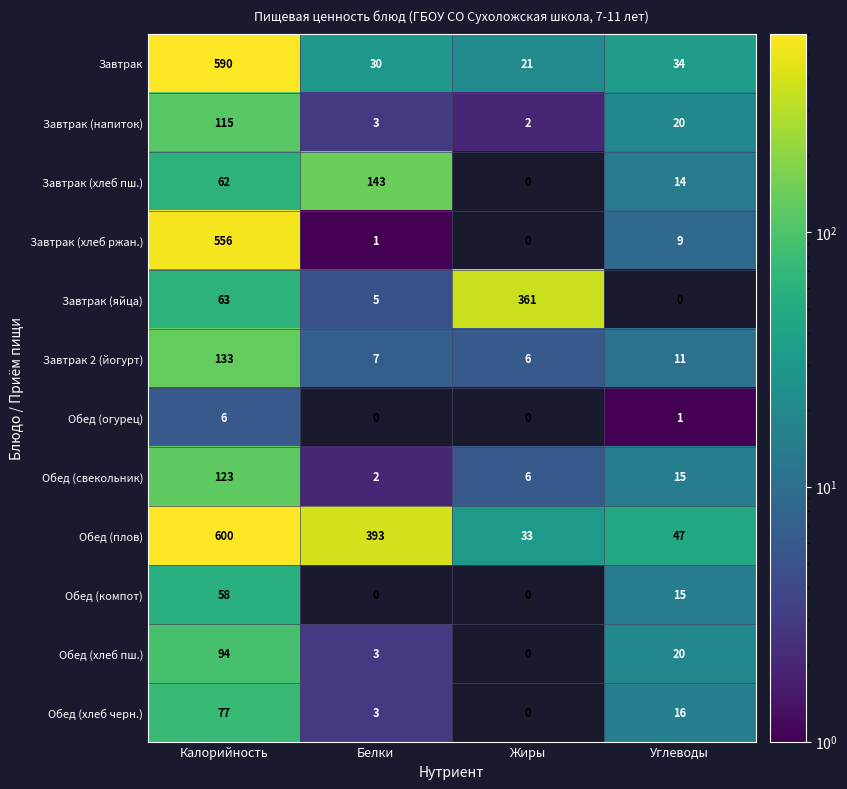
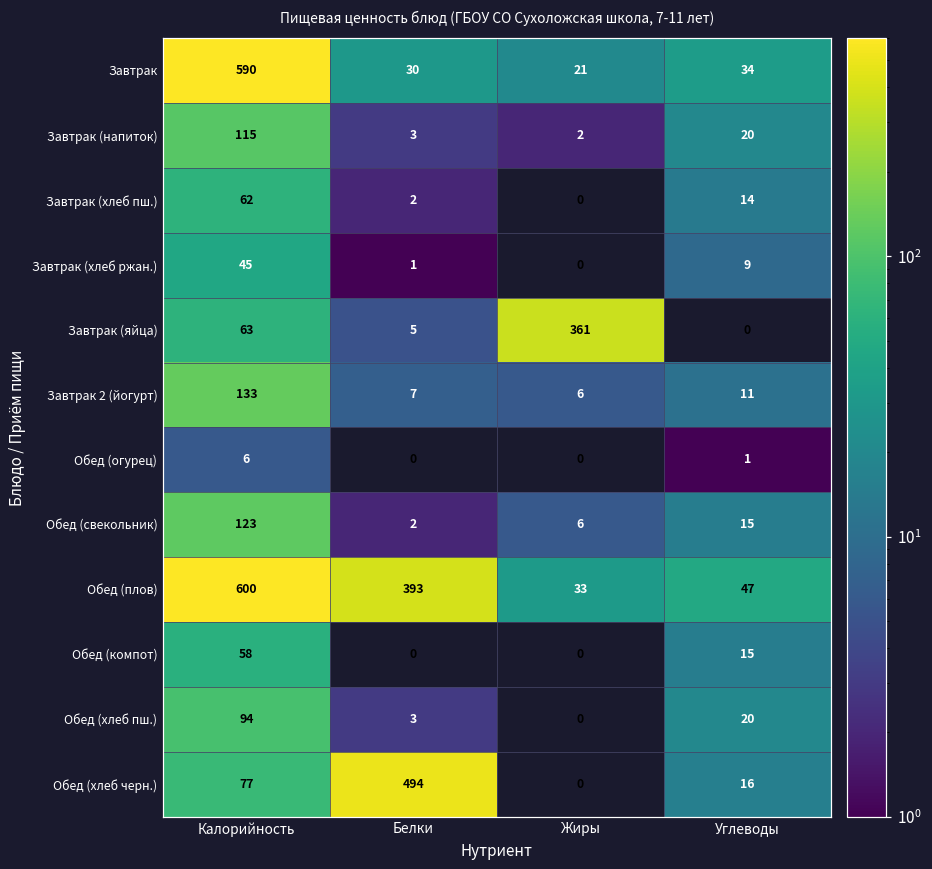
  {
    "Завтрак": {
      "Калорийность": 590,
      "Белки": 30,
      "Жиры": 21,
      "Углеводы": 34
    },
    "Завтрак (напиток)": {
      "Калорийность": 115,
      "Белки": 3,
      "Жиры": 2,
      "Углеводы": 20
    },
    "Завтрак (хлеб пш.)": {
      "Калорийность": 62,
-     "Белки": 143,
+     "Белки": 2,
      "Углеводы": 14
    },
    "Завтрак (хлеб ржан.)": {
-     "Калорийность": 556,
+     "Калорийность": 45,
      "Белки": 1,
      "Углеводы": 9
    },
    "Завтрак (яйца)": {
      "Калорийность": 63,
      "Белки": 5,
      "Жиры": 361
    },
    "Завтрак 2 (йогурт)": {
      "Калорийность": 133,
      "Белки": 7,
      "Жиры": 6,
      "Углеводы": 11
    },
    "Обед (огурец)": {
      "Калорийность": 6,
      "Углеводы": 1
    },
    "Обед (свекольник)": {
      "Калорийность": 123,
      "Белки": 2,
      "Жиры": 6,
      "Углеводы": 15
    },
    "Обед (плов)": {
      "Калорийность": 600,
      "Белки": 393,
      "Жиры": 33,
      "Углеводы": 47
    },
    "Обед (компот)": {
      "Калорийность": 58,
      "Углеводы": 15
    },
    "Обед (хлеб пш.)": {
      "Калорийность": 94,
      "Белки": 3,
      "Углеводы": 20
    },
    "Обед (хлеб черн.)": {
      "Калорийность": 77,
-     "Белки": 3,
+     "Белки": 494,
      "Углеводы": 16
    }
  }
